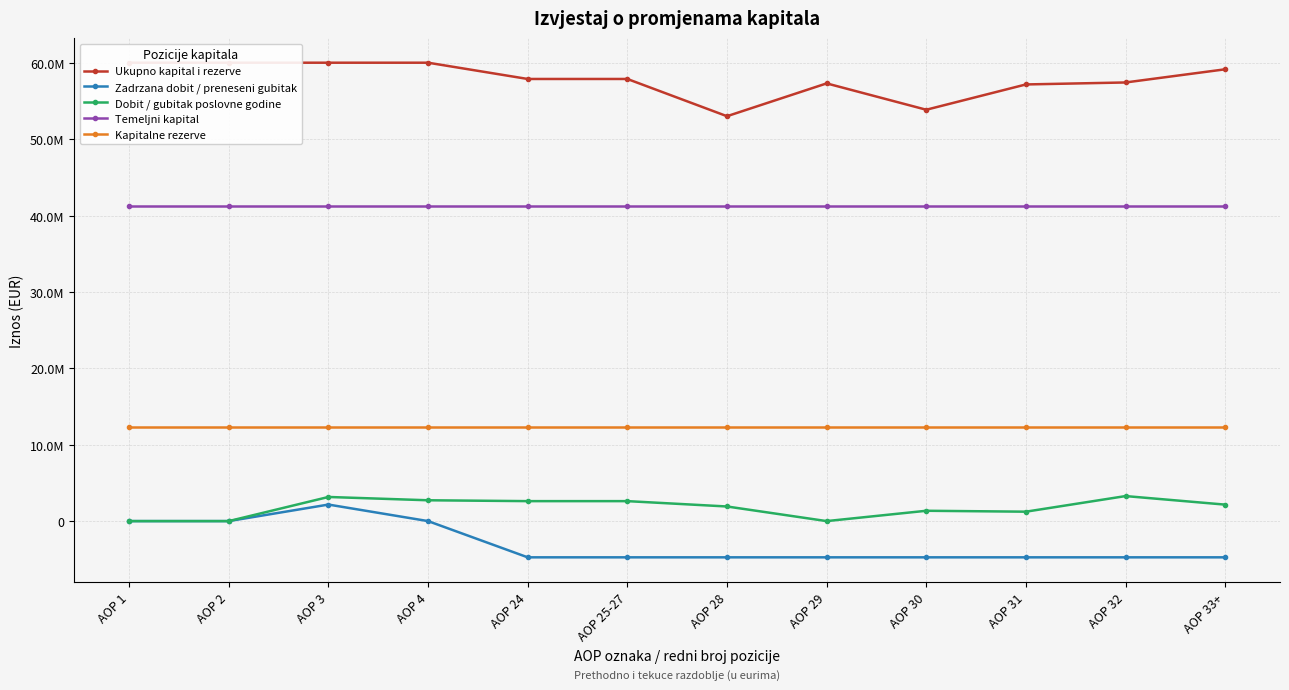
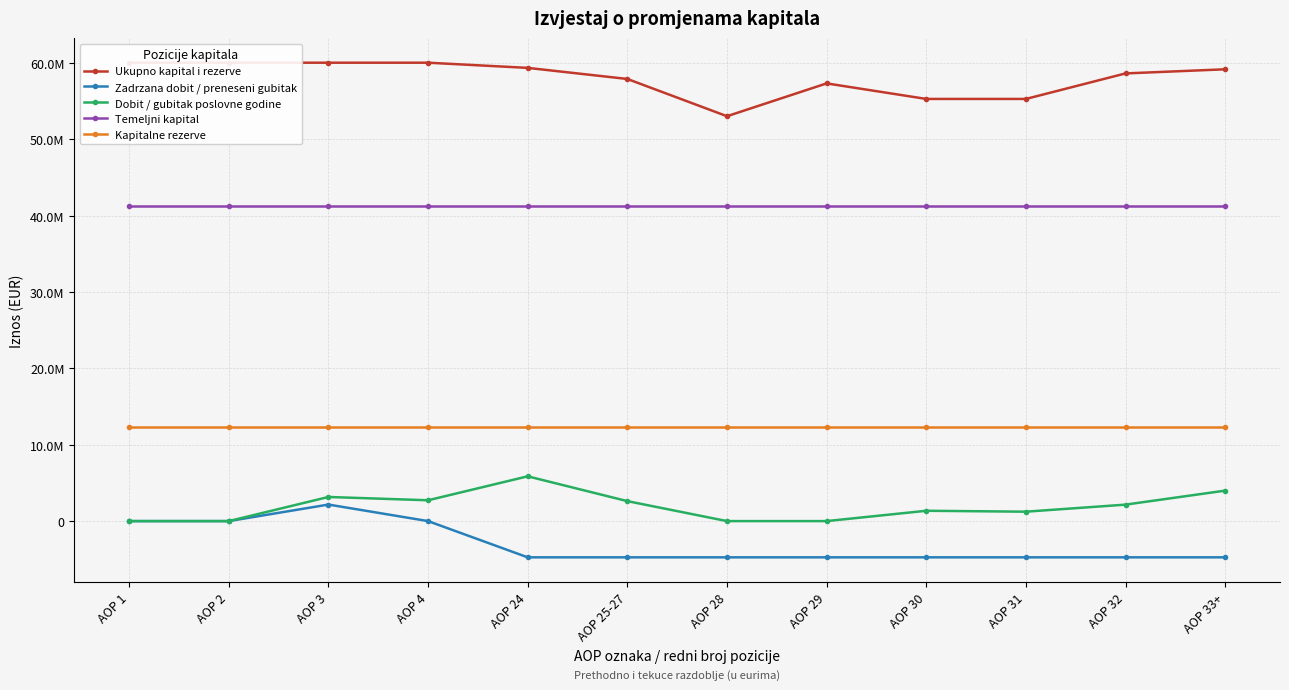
  {
    "Ukupno kapital i rezerve": {
      "AOP 3": 60000000,
      "AOP 4": 60000000,
-     "AOP 24": 58000000,
+     "AOP 24": 59000000,
      "AOP 25-27": 58000000,
      "AOP 28": 53000000,
      "AOP 29": 57000000,
-     "AOP 30": 54000000,
-     "AOP 31": 57000000,
-     "AOP 32": 57000000,
+     "AOP 30": 55000000,
+     "AOP 31": 55000000,
+     "AOP 32": 59000000,
      "AOP 33+": 59000000
    },
    "Zadrzana dobit / preneseni gubitak": {
      "AOP 3": 2000000,
      "AOP 4": 0,
      "AOP 24": -5000000,
      "AOP 25-27": -5000000,
      "AOP 28": -5000000,
      "AOP 29": -5000000,
      "AOP 30": -5000000,
      "AOP 31": -5000000,
      "AOP 32": -5000000,
      "AOP 33+": -5000000
    },
    "Dobit / gubitak poslovne godine": {
      "AOP 3": 3000000,
      "AOP 4": 3000000,
-     "AOP 24": 3000000,
+     "AOP 24": 6000000,
      "AOP 25-27": 3000000,
-     "AOP 28": 2000000,
+     "AOP 28": 0,
      "AOP 29": 0,
      "AOP 30": 1000000,
      "AOP 31": 1000000,
-     "AOP 32": 3000000,
-     "AOP 33+": 2000000
+     "AOP 32": 2000000,
+     "AOP 33+": 4000000
    },
    "Temeljni kapital": {
      "AOP 1": 41000000,
      "AOP 2": 41000000,
      "AOP 3": 41000000,
      "AOP 4": 41000000,
      "AOP 24": 41000000,
      "AOP 25-27": 41000000,
      "AOP 28": 41000000,
      "AOP 29": 41000000,
      "AOP 30": 41000000,
      "AOP 31": 41000000,
      "AOP 32": 41000000,
      "AOP 33+": 41000000
    },
    "Kapitalne rezerve": {
      "AOP 1": 12000000,
      "AOP 2": 12000000,
      "AOP 3": 12000000,
      "AOP 4": 12000000,
      "AOP 24": 12000000,
      "AOP 25-27": 12000000,
      "AOP 28": 12000000,
      "AOP 29": 12000000,
      "AOP 30": 12000000,
      "AOP 31": 12000000,
      "AOP 32": 12000000,
      "AOP 33+": 12000000
    }
  }
